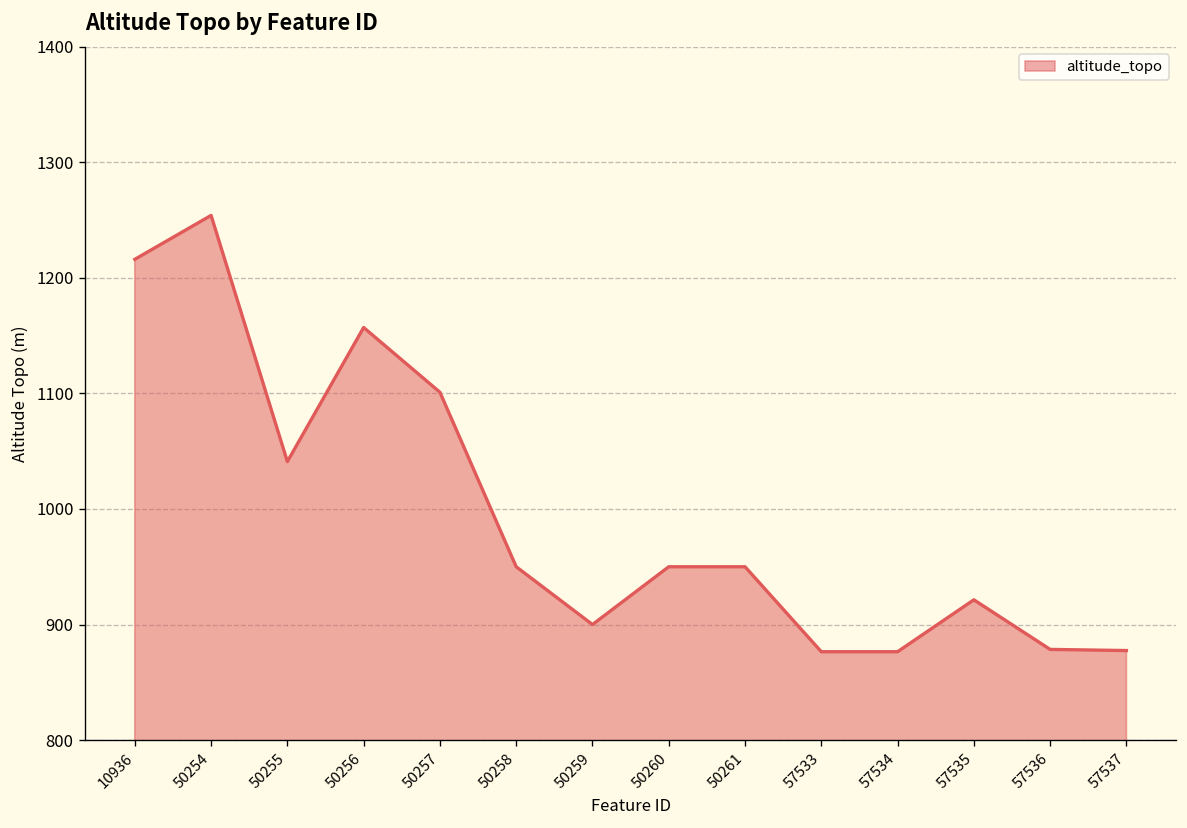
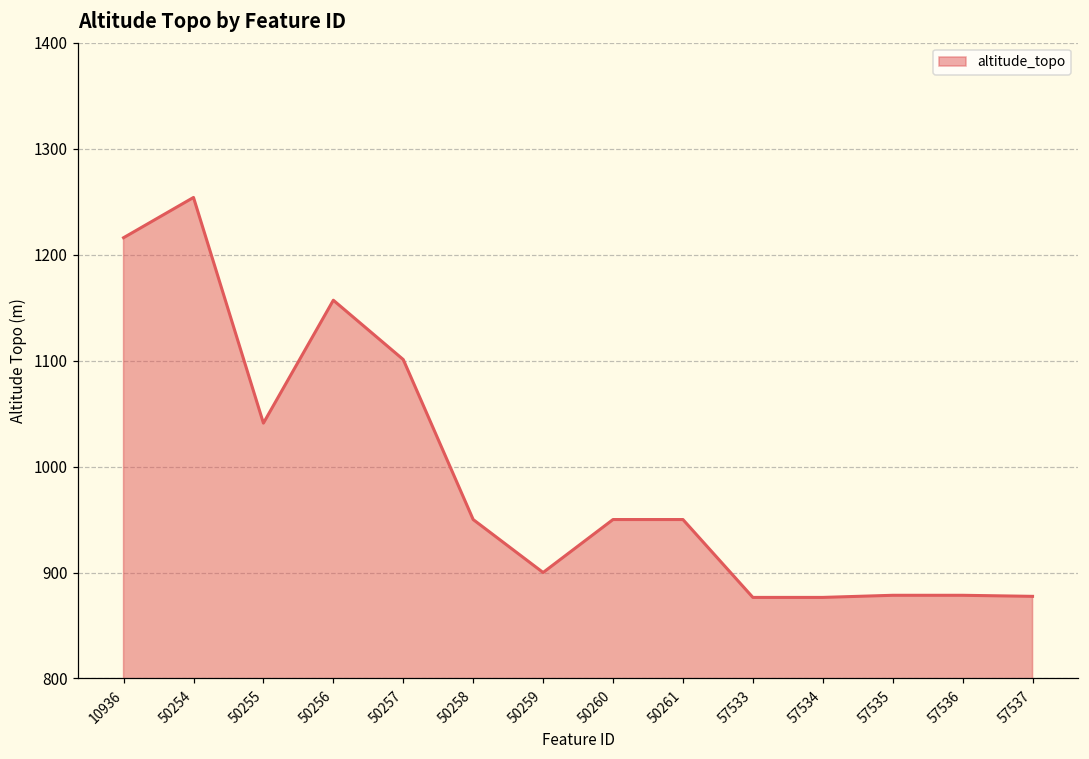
  {
    "10936": 1220,
    "50254": 1250,
    "50255": 1040,
    "50256": 1160,
    "50257": 1100,
    "50258": 950,
    "50259": 900,
    "50260": 950,
    "50261": 950,
    "57533": 880,
    "57534": 880,
-   "57535": 920,
+   "57535": 880,
    "57536": 880,
    "57537": 880
  }
